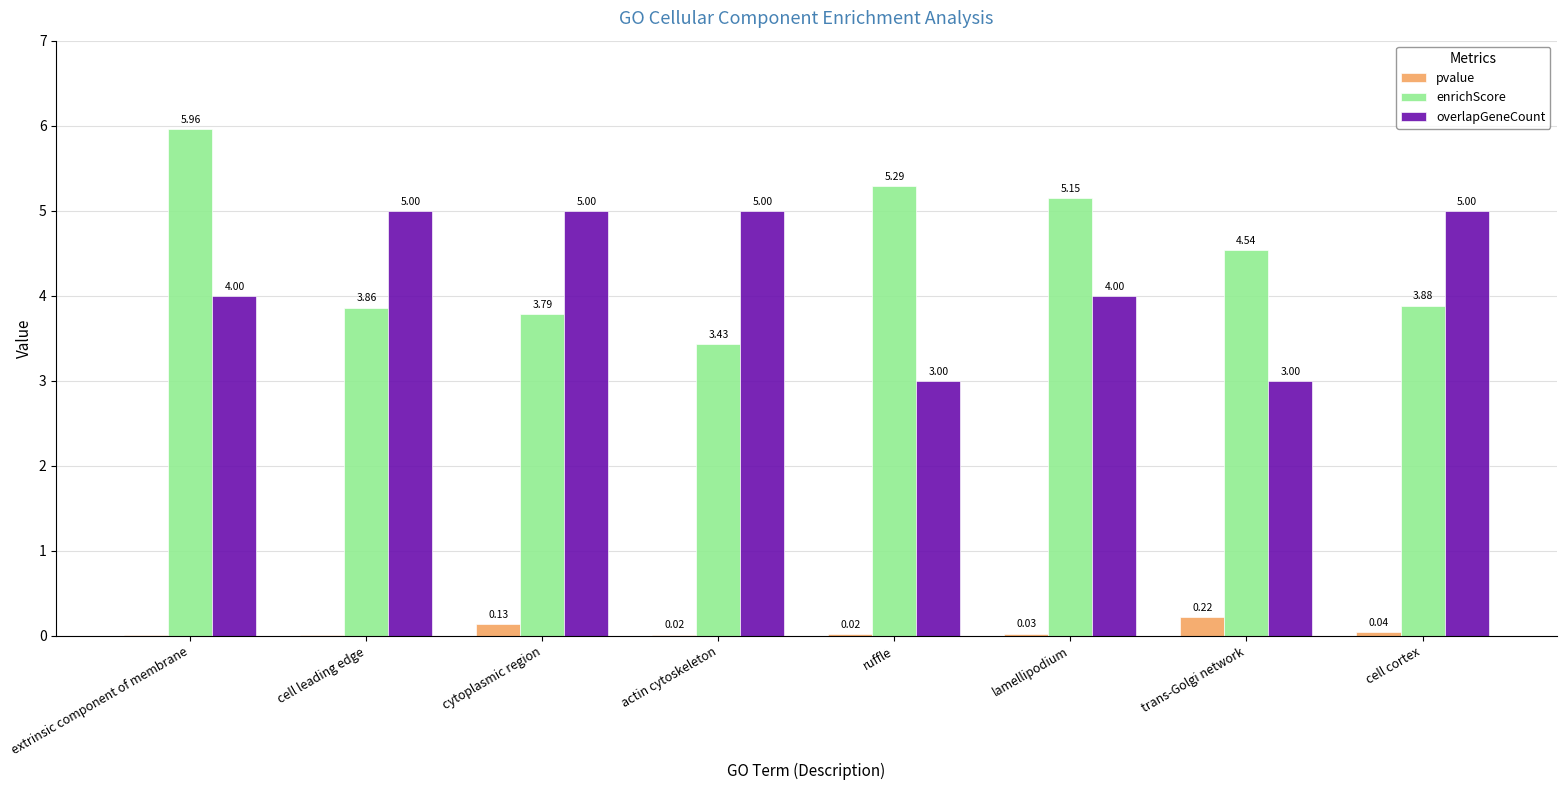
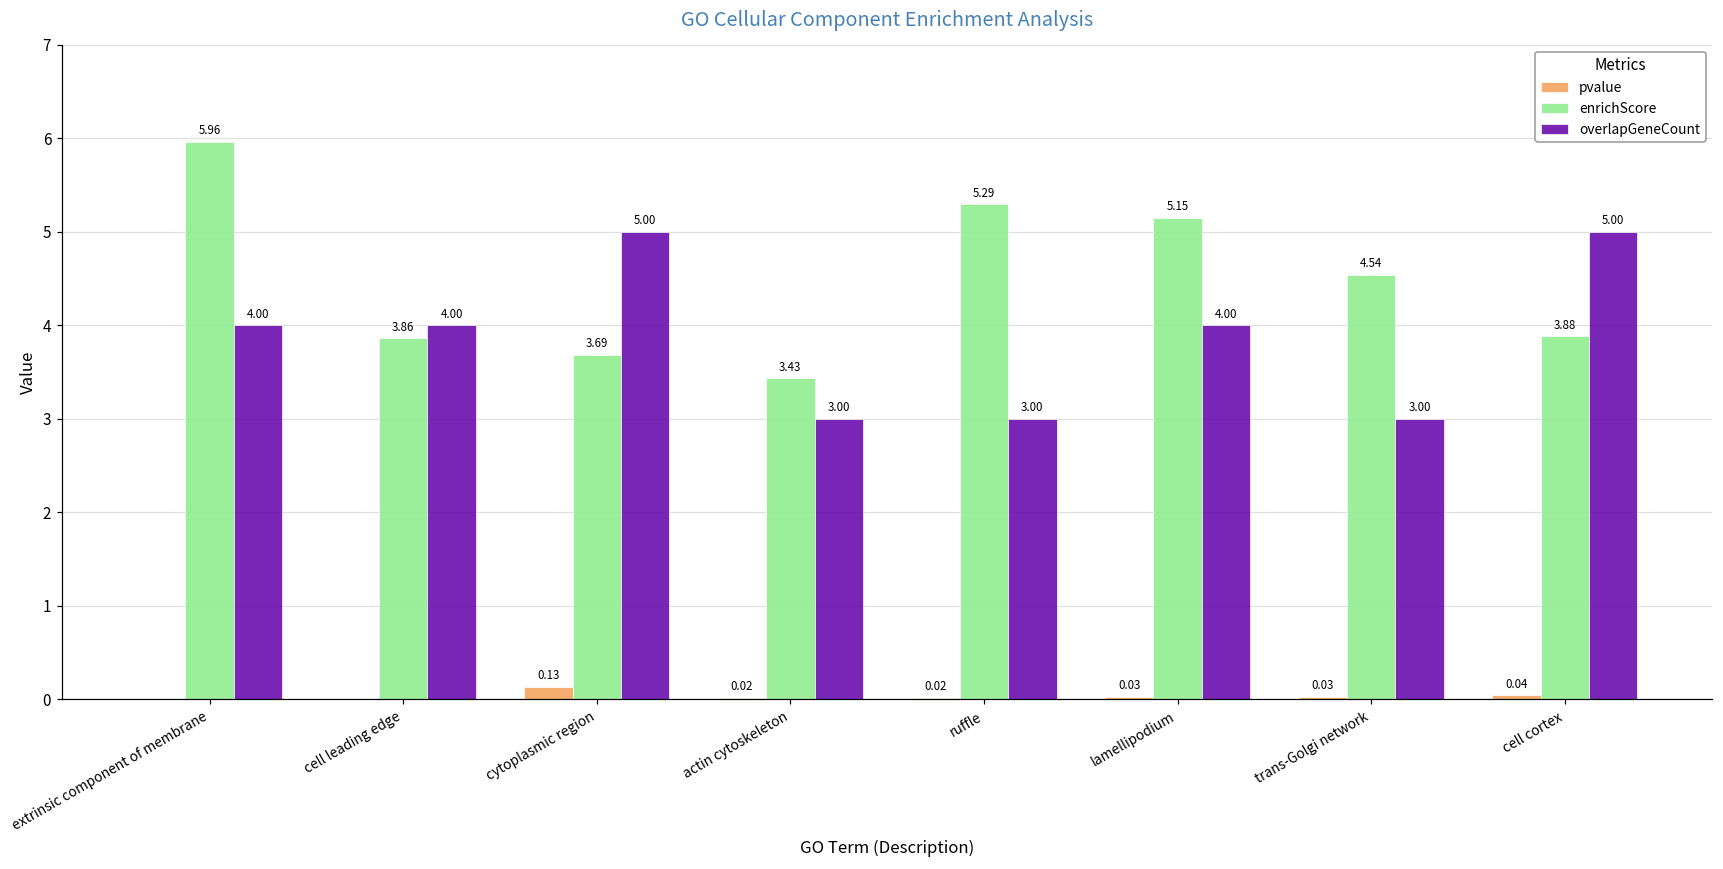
  {
    "pvalue": {
      "cytoplasmic region": 0.13,
      "actin cytoskeleton": 0.02,
      "ruffle": 0.02,
      "lamellipodium": 0.03,
-     "trans-Golgi network": 0.22,
+     "trans-Golgi network": 0.03,
      "cell cortex": 0.04
    },
    "enrichScore": {
      "extrinsic component of membrane": 5.96,
      "cell leading edge": 3.86,
-     "cytoplasmic region": 3.79,
+     "cytoplasmic region": 3.69,
      "actin cytoskeleton": 3.43,
      "ruffle": 5.29,
      "lamellipodium": 5.15,
      "trans-Golgi network": 4.54,
      "cell cortex": 3.88
    },
    "overlapGeneCount": {
      "extrinsic component of membrane": 4.00,
-     "cell leading edge": 5.00,
+     "cell leading edge": 4.00,
      "cytoplasmic region": 5.00,
-     "actin cytoskeleton": 5.00,
+     "actin cytoskeleton": 3.00,
      "ruffle": 3.00,
      "lamellipodium": 4.00,
      "trans-Golgi network": 3.00,
      "cell cortex": 5.00
    }
  }
